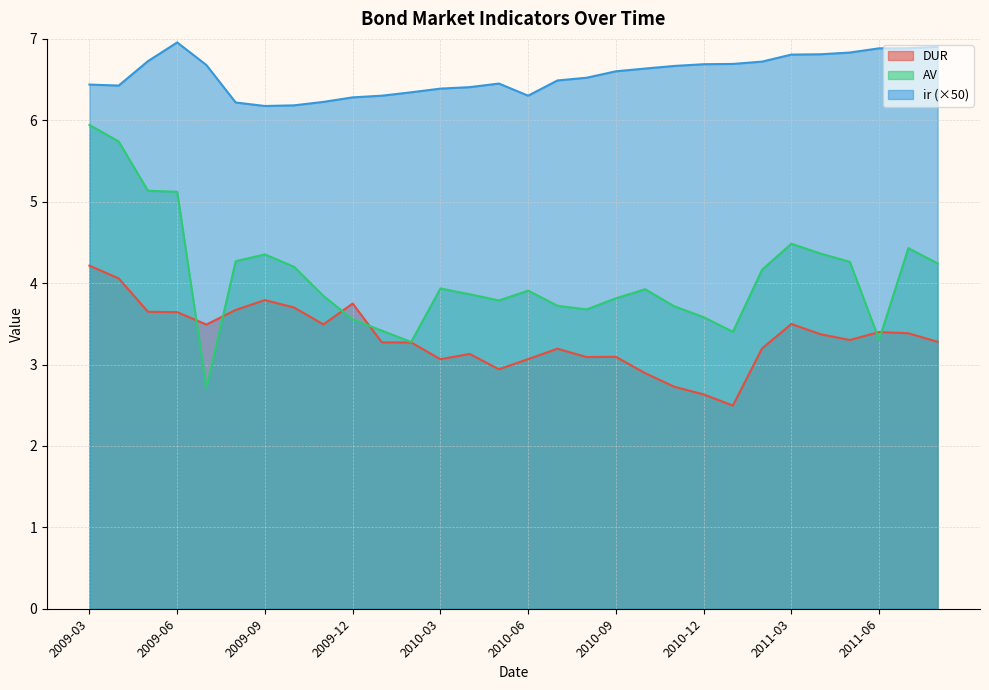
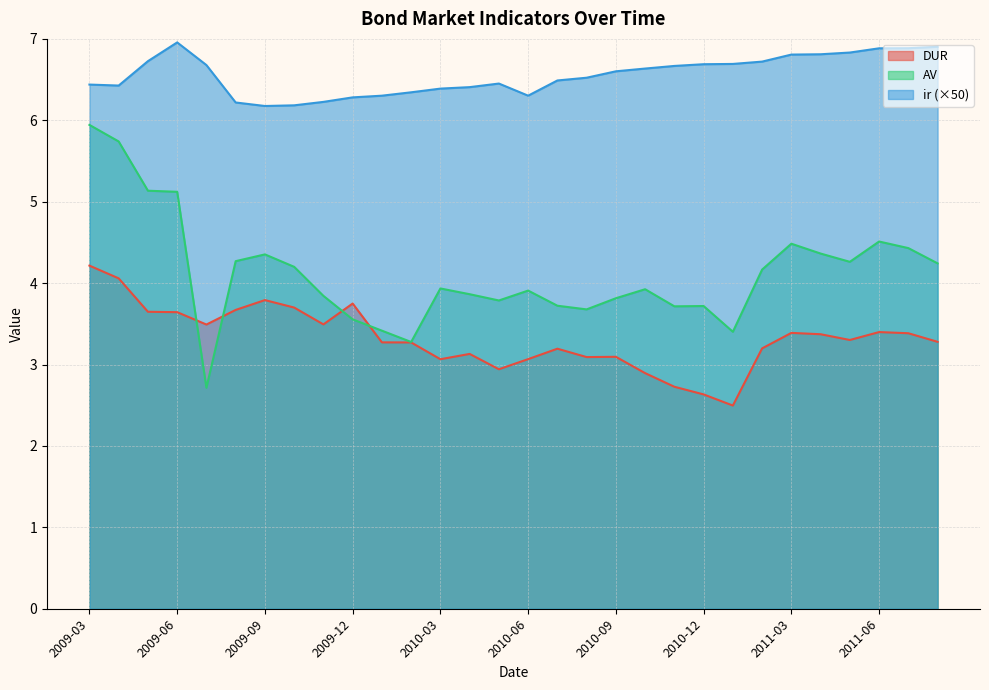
  {
    "DUR": {
      "2009-03": 4.2,
      "2009-06": 3.6,
      "2009-09": 3.8,
      "2009-12": 3.7,
      "2010-03": 3.1,
      "2010-06": 3.1,
      "2010-09": 3.1,
      "2010-12": 2.6,
-     "2011-03": 3.5,
+     "2011-03": 3.4,
      "2011-06": 3.4
    },
    "AV": {
      "2009-03": 5.9,
      "2009-06": 5.1,
      "2009-09": 4.4,
      "2009-12": 3.6,
      "2010-03": 3.9,
      "2010-06": 3.9,
      "2010-09": 3.8,
-     "2010-12": 3.6,
+     "2010-12": 3.7,
      "2011-03": 4.5,
-     "2011-06": 3.3
+     "2011-06": 4.5
    },
    "ir (×50)": {
      "2009-03": 6.4,
      "2009-06": 7.0,
      "2009-09": 6.2,
      "2009-12": 6.3,
      "2010-03": 6.4,
      "2010-06": 6.3,
      "2010-09": 6.6,
      "2010-12": 6.7,
      "2011-03": 6.8,
      "2011-06": 6.9
    }
  }
